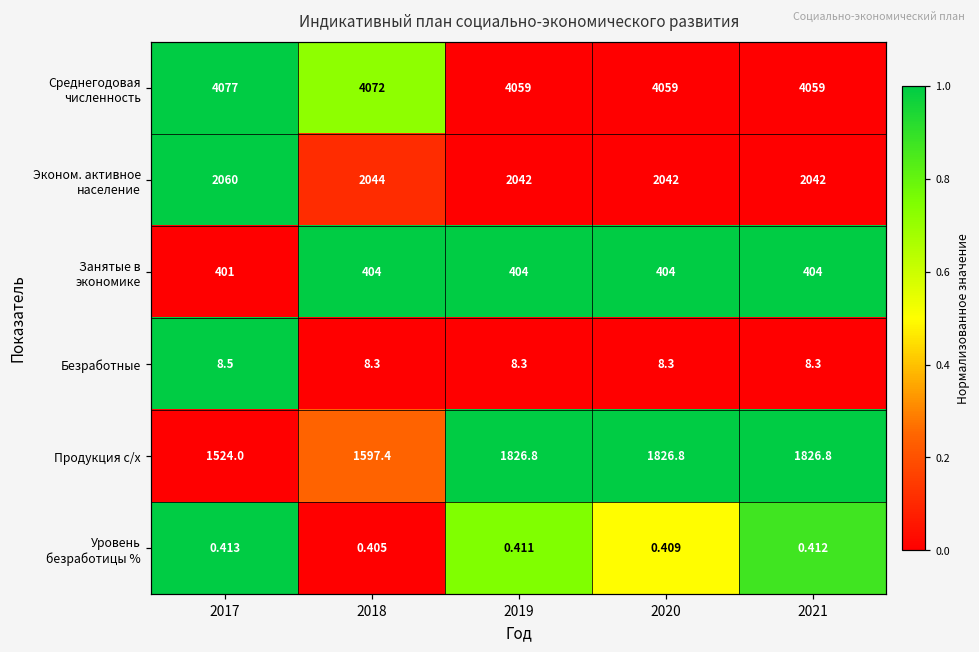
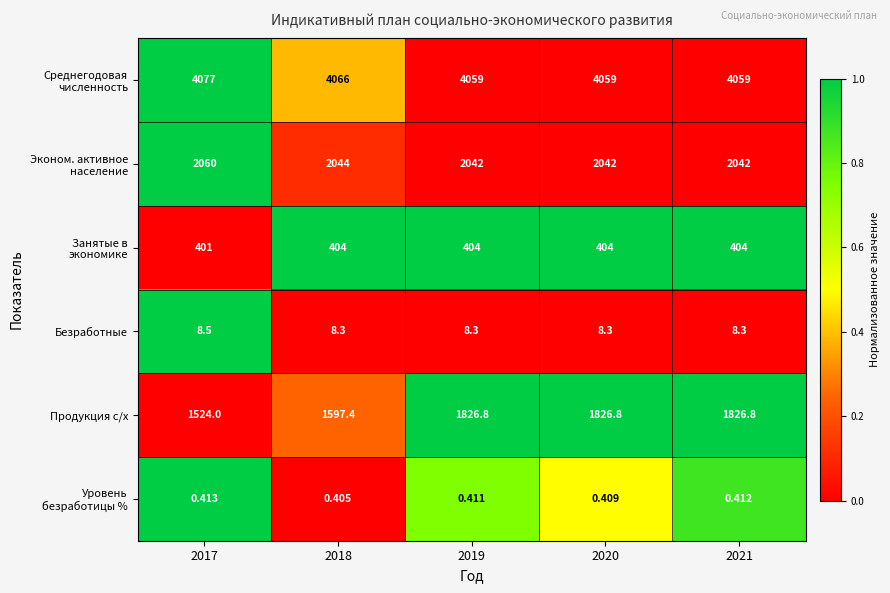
  {
    "Среднегодовая численность": {
      "2017": 4077,
-     "2018": 4072,
+     "2018": 4066,
      "2019": 4059,
      "2020": 4059,
      "2021": 4059
    },
    "Эконом. активное население": {
      "2017": 2060,
      "2018": 2044,
      "2019": 2042,
      "2020": 2042,
      "2021": 2042
    },
    "Занятые в экономике": {
      "2017": 401,
      "2018": 404,
      "2019": 404,
      "2020": 404,
      "2021": 404
    },
    "Безработные": {
      "2017": 8.5,
      "2018": 8.3,
      "2019": 8.3,
      "2020": 8.3,
      "2021": 8.3
    },
    "Продукция с/х": {
      "2017": 1524.0,
      "2018": 1597.4,
      "2019": 1826.8,
      "2020": 1826.8,
      "2021": 1826.8
    },
    "Уровень безработицы %": {
      "2017": 0.413,
      "2018": 0.405,
      "2019": 0.411,
      "2020": 0.409,
      "2021": 0.412
    }
  }
